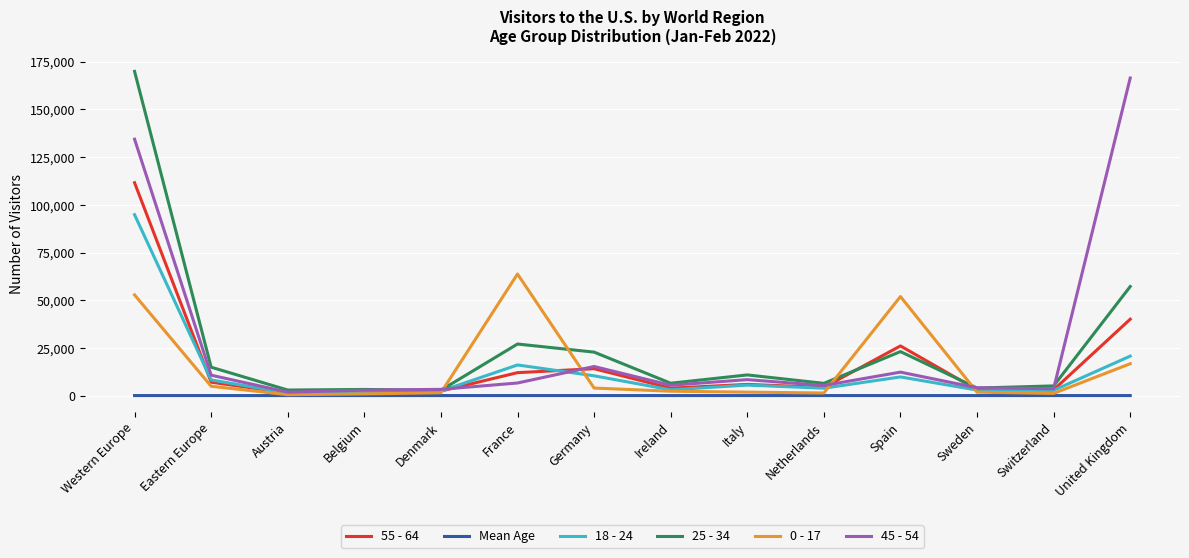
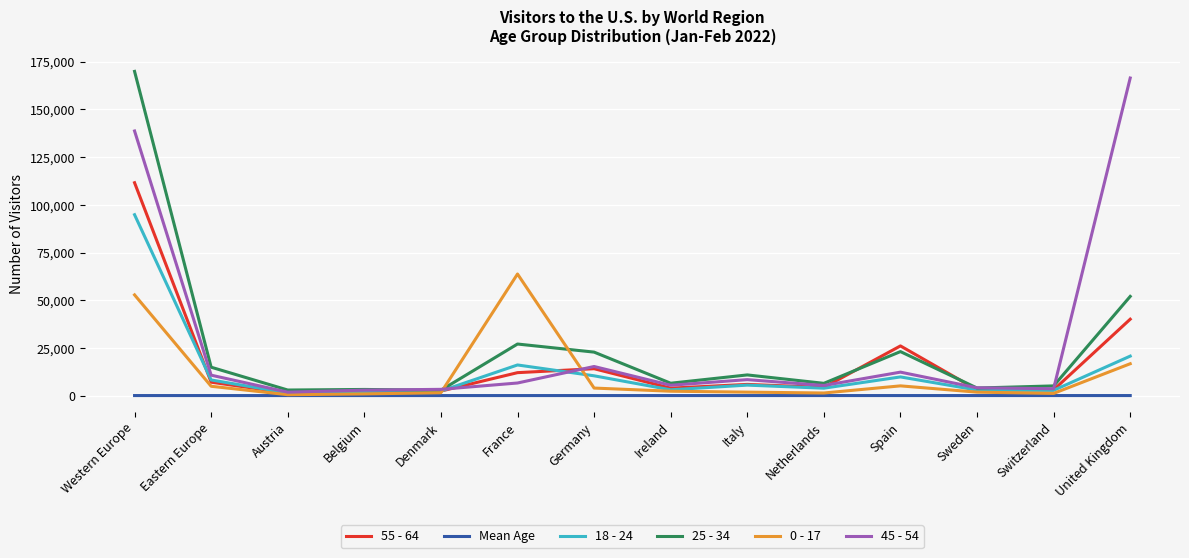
  {
    "55 - 64": {
      "Western Europe": "112,000",
      "France": "12,000",
      "Spain": "26,000",
      "United Kingdom": "40,000"
    },
    "Mean Age": {
      "Western Europe": "0",
      "Eastern Europe": "0",
      "Denmark": "0",
      "France": "0",
      "Germany": "0",
      "Ireland": "0",
      "Italy": "0",
      "Spain": "0",
      "Sweden": "0",
      "United Kingdom": "0"
    },
    "18 - 24": {
      "Western Europe": "95,000",
      "France": "16,000",
      "Germany": "10,000",
      "Spain": "10,000",
      "United Kingdom": "21,000"
    },
    "25 - 34": {
      "Western Europe": "170,000",
      "Eastern Europe": "15,000",
      "France": "27,000",
      "Germany": "23,000",
      "Italy": "11,000",
      "Spain": "23,000",
      "Switzerland": "5,000",
-     "United Kingdom": "57,000"
+     "United Kingdom": "52,000"
    },
    "0 - 17": {
      "Western Europe": "53,000",
      "Eastern Europe": "5,000",
      "France": "64,000",
      "Germany": "4,000",
      "Italy": "2,000",
-     "Spain": "52,000",
+     "Spain": "5,000",
      "United Kingdom": "17,000"
    },
    "45 - 54": {
-     "Western Europe": "134,000",
+     "Western Europe": "139,000",
      "Eastern Europe": "11,000",
      "France": "7,000",
      "Italy": "8,000",
      "Spain": "12,000",
      "United Kingdom": "166,000"
    }
  }
